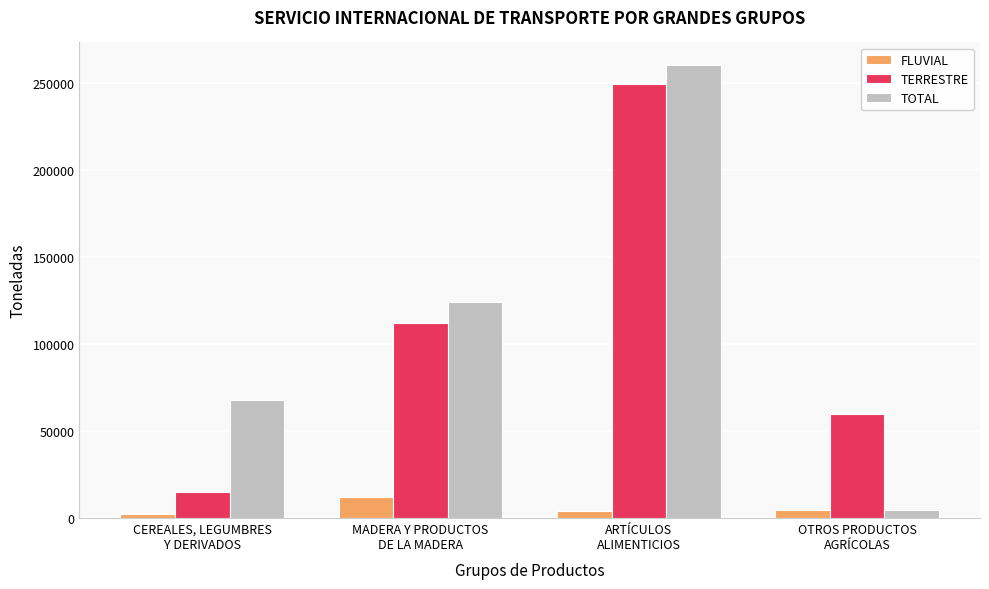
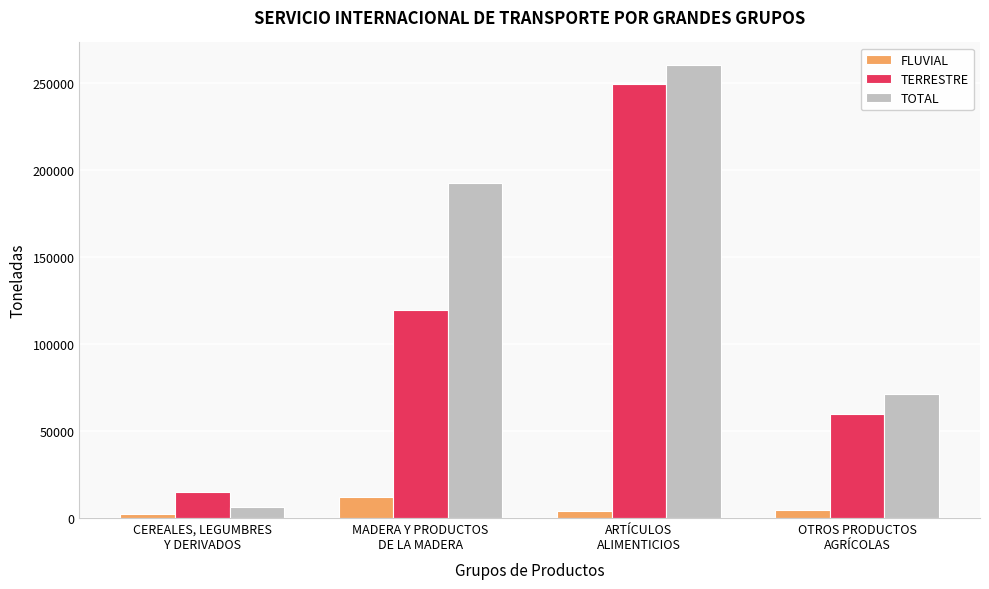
  {
    "FLUVIAL": {
      "CEREALES, LEGUMBRES Y DERIVADOS": 2000,
      "MADERA Y PRODUCTOS DE LA MADERA": 12000,
      "ARTÍCULOS ALIMENTICIOS": 4000,
      "OTROS PRODUCTOS AGRÍCOLAS": 5000
    },
    "TERRESTRE": {
      "CEREALES, LEGUMBRES Y DERIVADOS": 15000,
-     "MADERA Y PRODUCTOS DE LA MADERA": 112000,
+     "MADERA Y PRODUCTOS DE LA MADERA": 120000,
      "ARTÍCULOS ALIMENTICIOS": 249000,
      "OTROS PRODUCTOS AGRÍCOLAS": 60000
    },
    "TOTAL": {
-     "CEREALES, LEGUMBRES Y DERIVADOS": 68000,
-     "MADERA Y PRODUCTOS DE LA MADERA": 124000,
+     "CEREALES, LEGUMBRES Y DERIVADOS": 6000,
+     "MADERA Y PRODUCTOS DE LA MADERA": 192000,
      "ARTÍCULOS ALIMENTICIOS": 260000,
-     "OTROS PRODUCTOS AGRÍCOLAS": 5000
+     "OTROS PRODUCTOS AGRÍCOLAS": 71000
    }
  }
